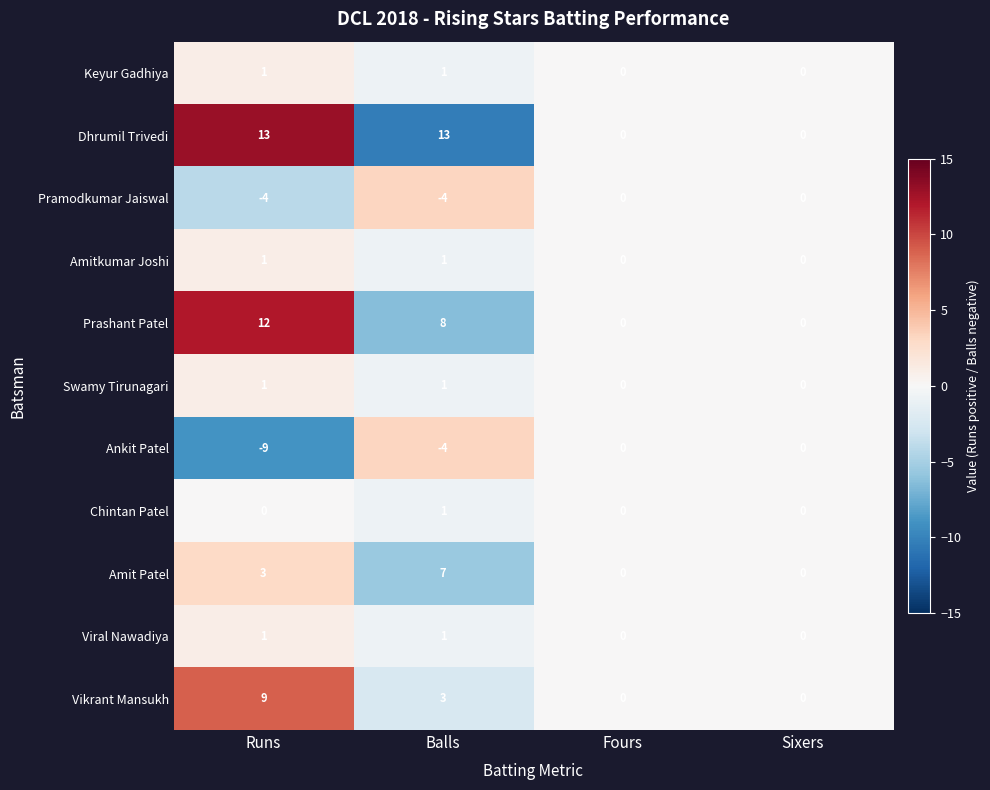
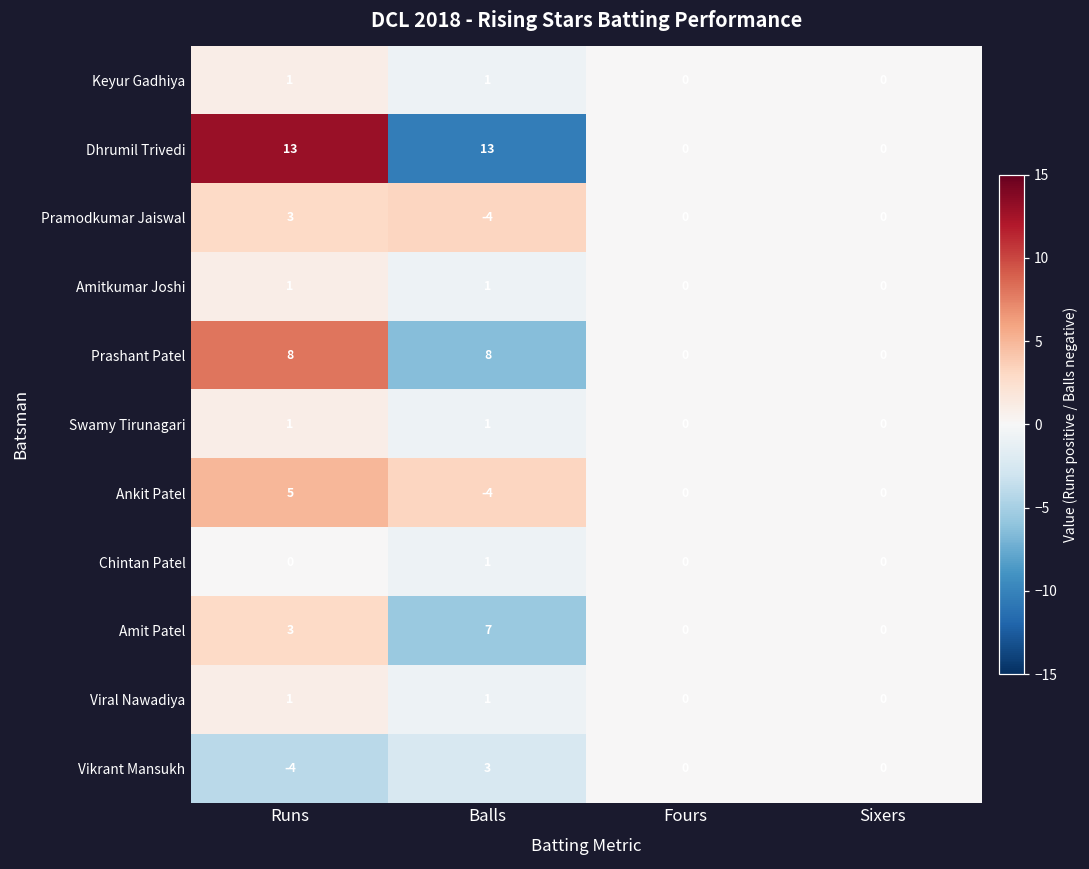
  {
    "Dhrumil Trivedi": {
      "Runs": 13,
      "Balls": 13
    },
    "Pramodkumar Jaiswal": {
-     "Runs": -4,
+     "Runs": 3,
      "Balls": -4
    },
    "Prashant Patel": {
-     "Runs": 12,
+     "Runs": 8,
      "Balls": 8
    },
    "Ankit Patel": {
-     "Runs": -9,
+     "Runs": 5,
      "Balls": -4
    },
    "Amit Patel": {
      "Runs": 3,
      "Balls": 7
    },
    "Vikrant Mansukh": {
-     "Runs": 9
+     "Runs": -4
    }
  }
